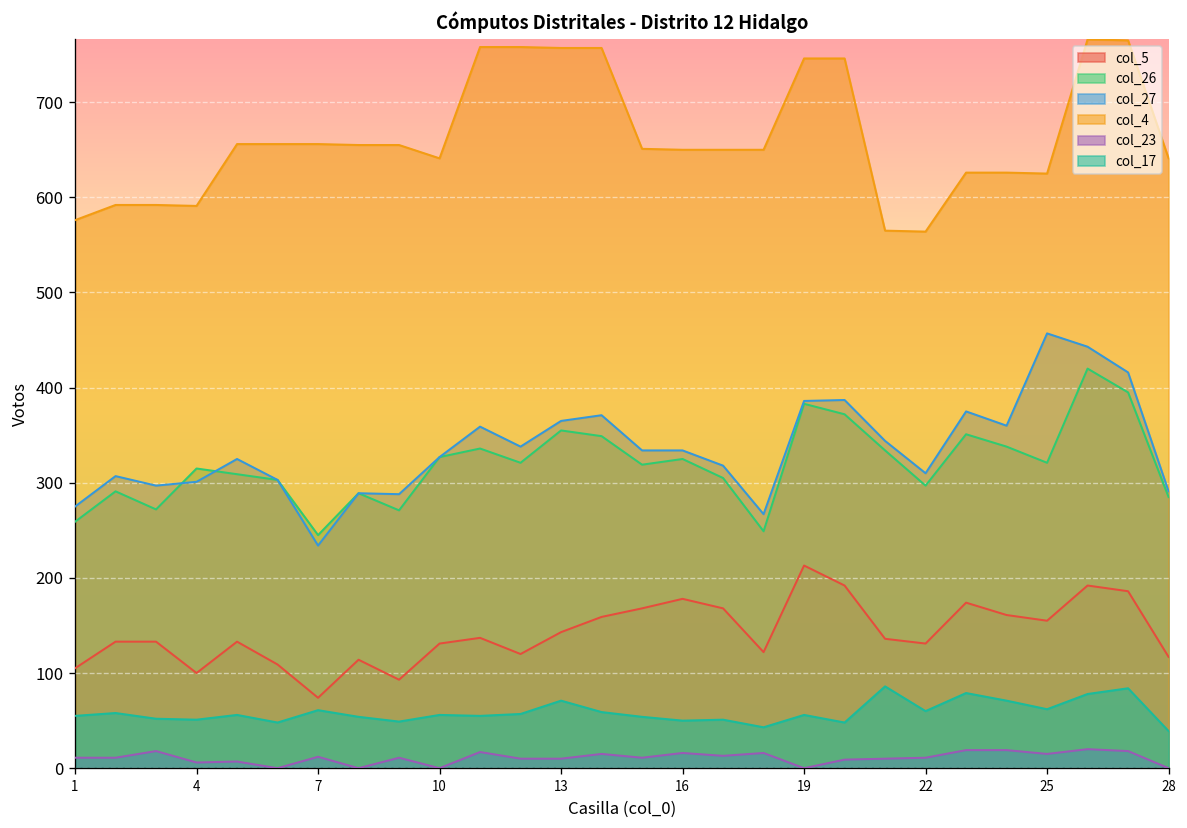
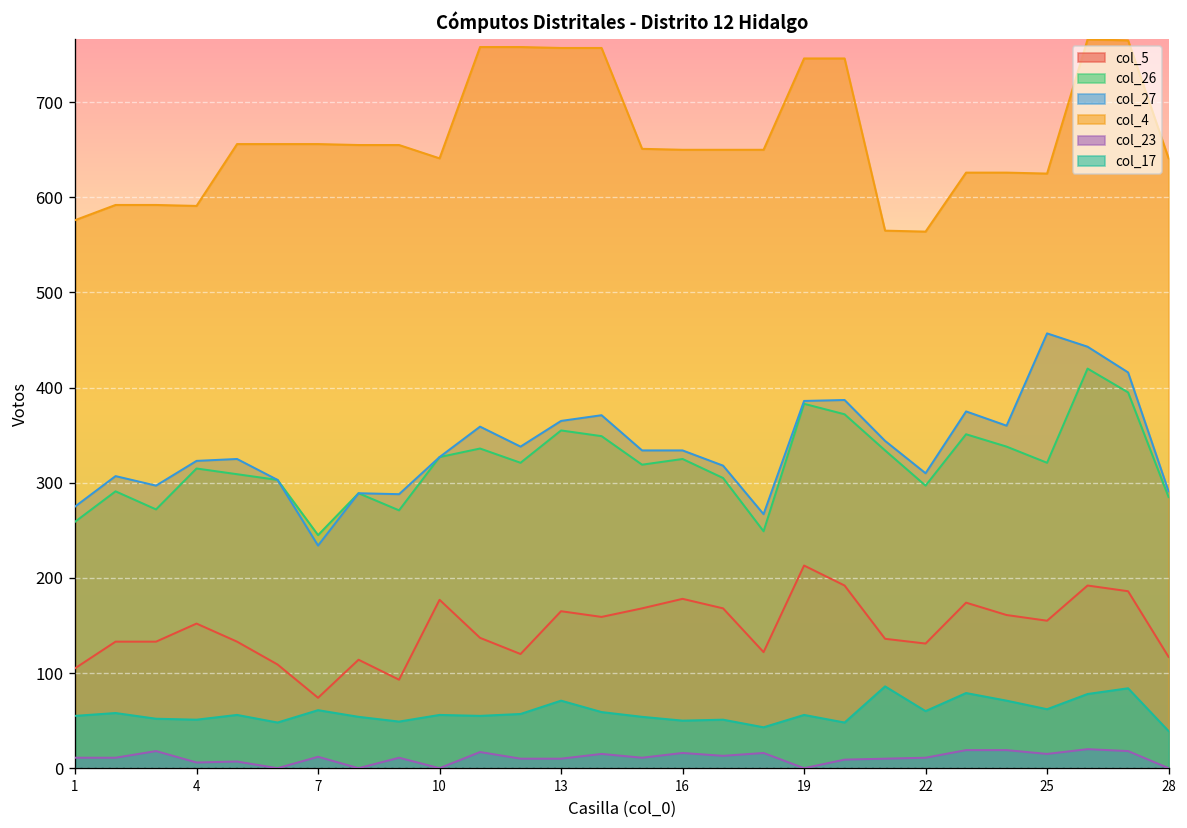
  {
    "col_5": {
      "1": 110,
-     "4": 100,
+     "4": 150,
      "7": 70,
-     "10": 130,
-     "13": 140,
+     "10": 180,
+     "13": 170,
      "16": 180,
      "19": 210,
      "22": 130,
      "25": 160,
      "28": 120
    },
    "col_27": {
      "1": 280,
-     "4": 300,
+     "4": 320,
      "7": 230,
      "13": 370,
      "16": 330,
      "22": 310,
      "25": 460,
      "28": 290
    },
    "col_4": {
      "1": 580,
      "4": 590,
      "7": 660,
      "10": 640,
      "13": 760,
      "16": 650,
      "19": 750,
      "22": 560,
      "25": 630,
      "28": 640
    },
    "col_23": {
      "1": 10,
      "4": 10,
      "7": 10,
      "10": 0,
      "13": 10,
      "16": 20,
      "19": 0,
      "22": 10,
      "25": 20,
      "28": 0
    }
  }
